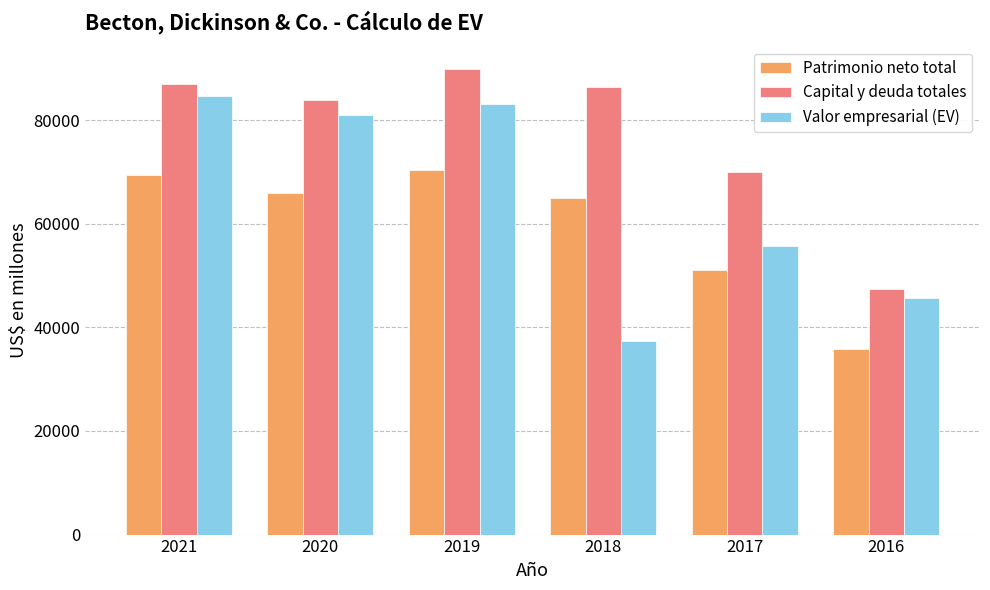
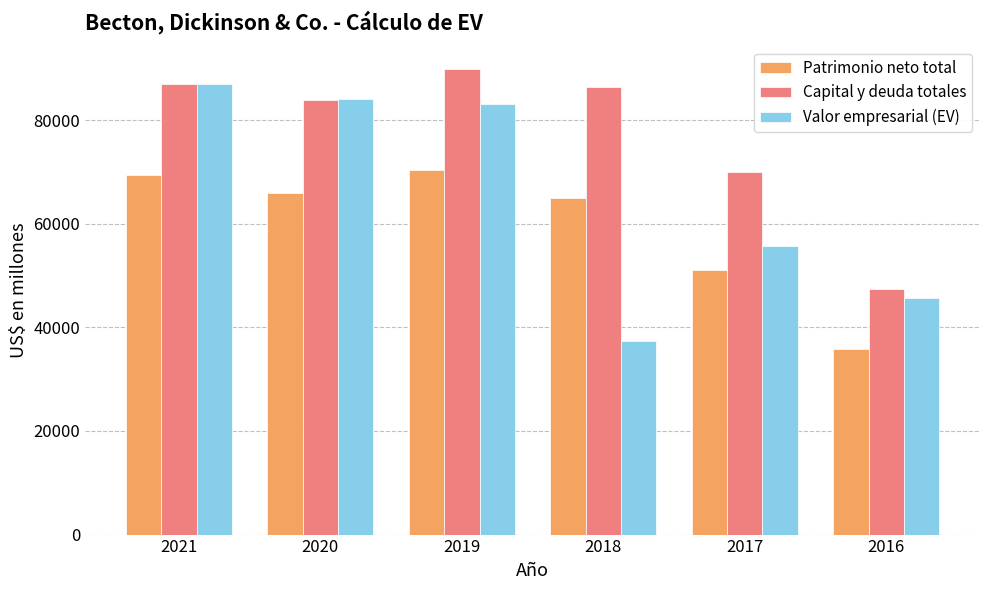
  {
    "Valor empresarial (EV)": {
-     "2021": 85000,
-     "2020": 81000,
+     "2021": 87000,
+     "2020": 84000,
      "2019": 83000,
      "2018": 37000,
      "2017": 56000,
      "2016": 46000
    }
  }
